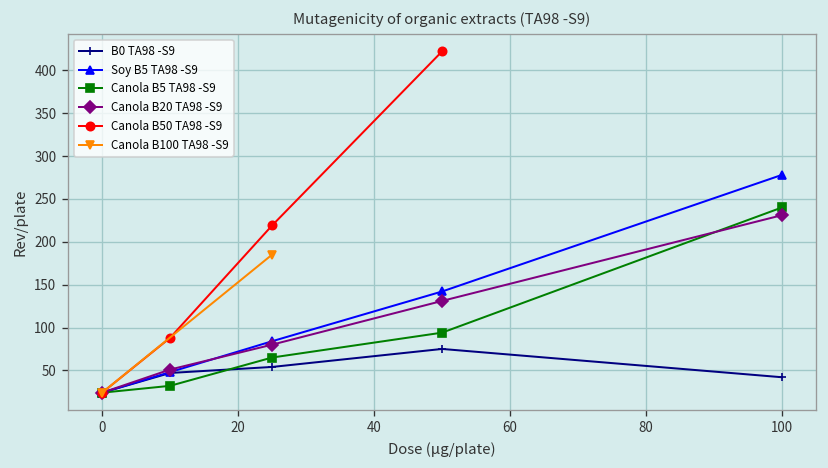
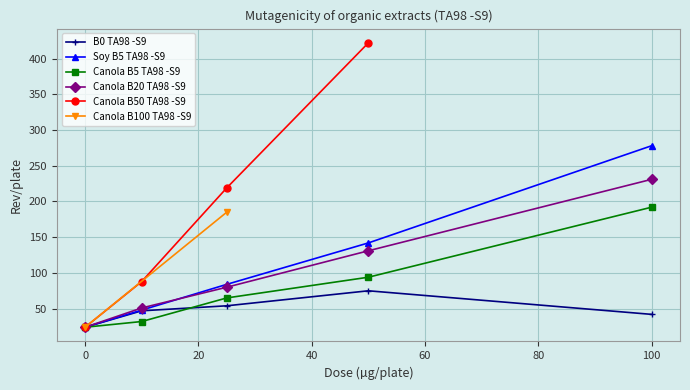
  {
    "B0 TA98 -S9": {
      "100": 40
    },
    "Soy B5 TA98 -S9": {
      "100": 280
    },
    "Canola B5 TA98 -S9": {
-     "100": 240
+     "100": 190
    },
    "Canola B20 TA98 -S9": {
      "100": 230
    }
  }
